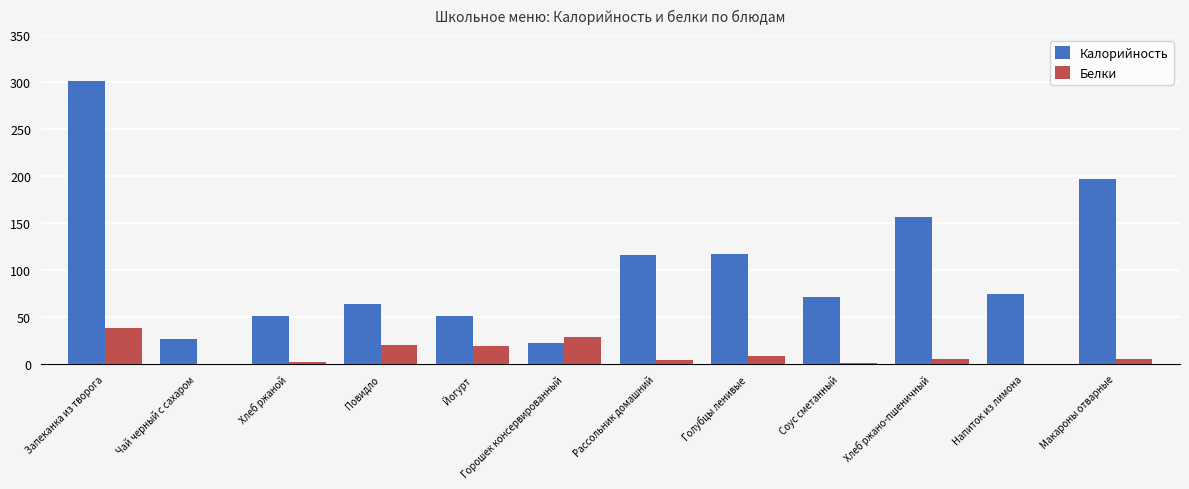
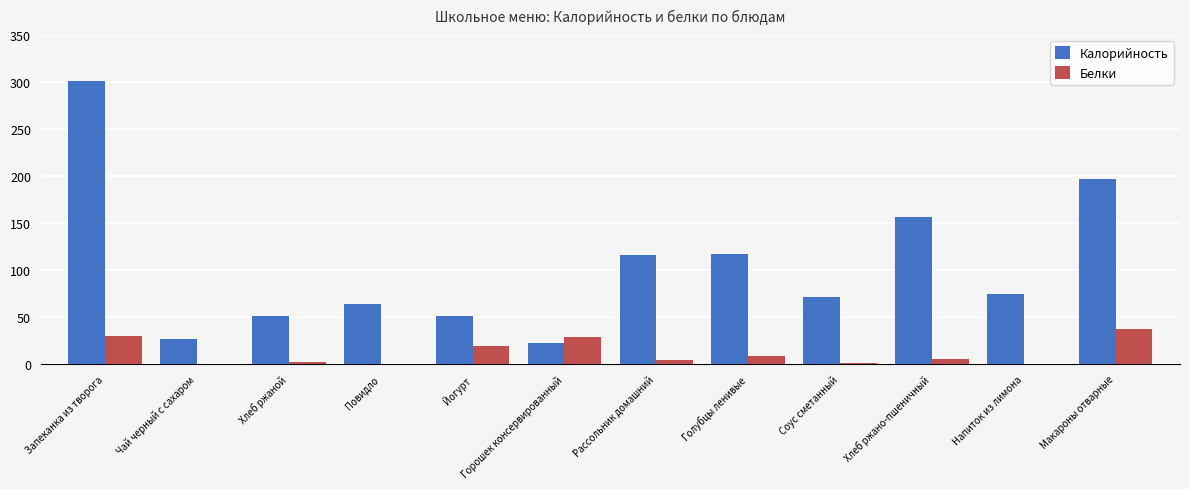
  {
    "Калорийность": {
      "Запеканка из творога": 300,
      "Чай черный с сахаром": 30,
      "Хлеб ржаной": 50,
      "Повидло": 60,
      "Йогурт": 50,
      "Горошек консервированный": 20,
      "Рассольник домашний": 120,
      "Голубцы ленивые": 120,
      "Соус сметанный": 70,
      "Хлеб ржано-пшеничный": 160,
      "Напиток из лимона": 80,
      "Макароны отварные": 200
    },
    "Белки": {
-     "Запеканка из творога": 40,
-     "Повидло": 20,
+     "Запеканка из творога": 30,
+     "Повидло": 0,
      "Йогурт": 20,
      "Горошек консервированный": 30,
      "Рассольник домашний": 0,
      "Голубцы ленивые": 10,
      "Хлеб ржано-пшеничный": 10,
-     "Макароны отварные": 10
+     "Макароны отварные": 40
    }
  }
